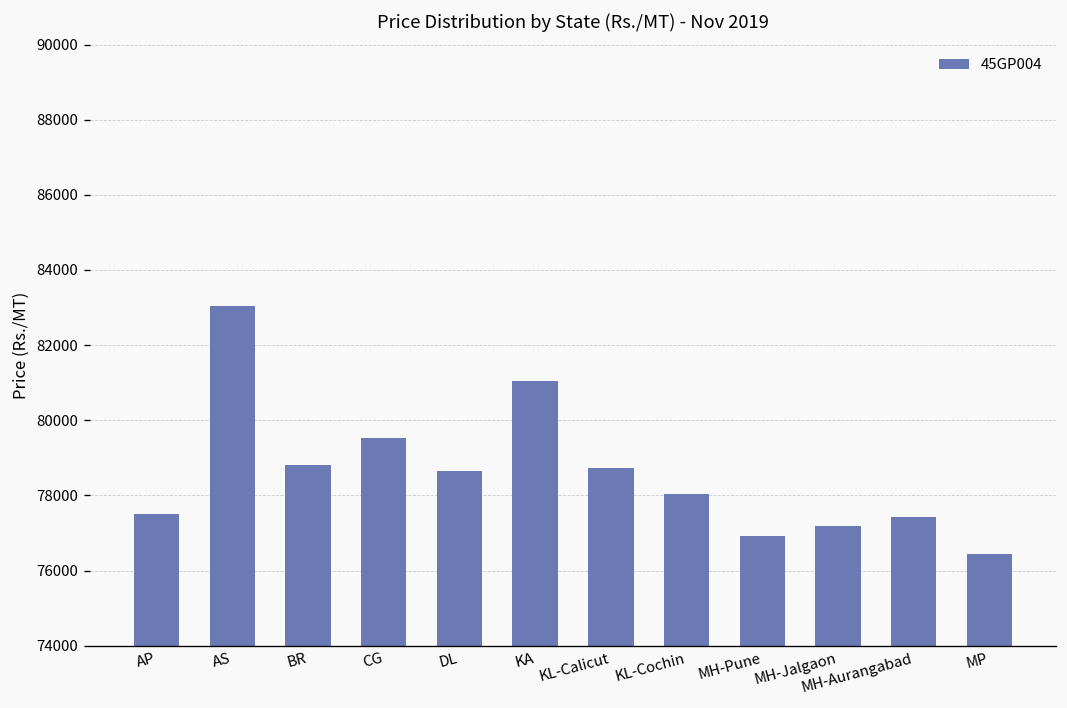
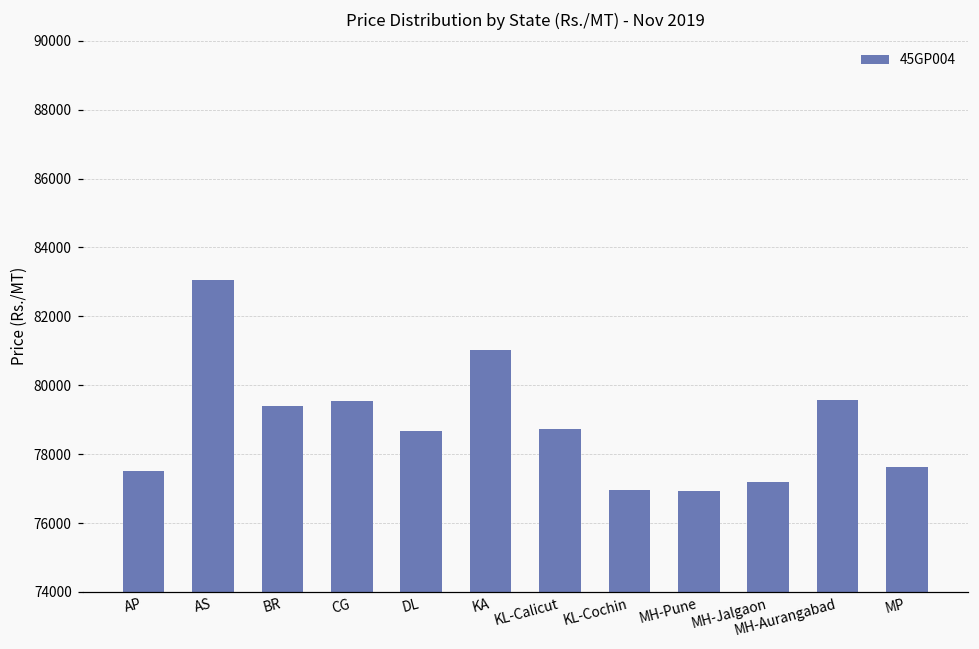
  {
    "AP": 77500,
    "AS": 83100,
-   "BR": 78800,
+   "BR": 79400,
    "CG": 79500,
    "DL": 78700,
    "KA": 81000,
    "KL-Calicut": 78700,
-   "KL-Cochin": 78000,
+   "KL-Cochin": 77000,
    "MH-Pune": 76900,
    "MH-Jalgaon": 77200,
-   "MH-Aurangabad": 77400,
-   "MP": 76400
+   "MH-Aurangabad": 79600,
+   "MP": 77600
  }
